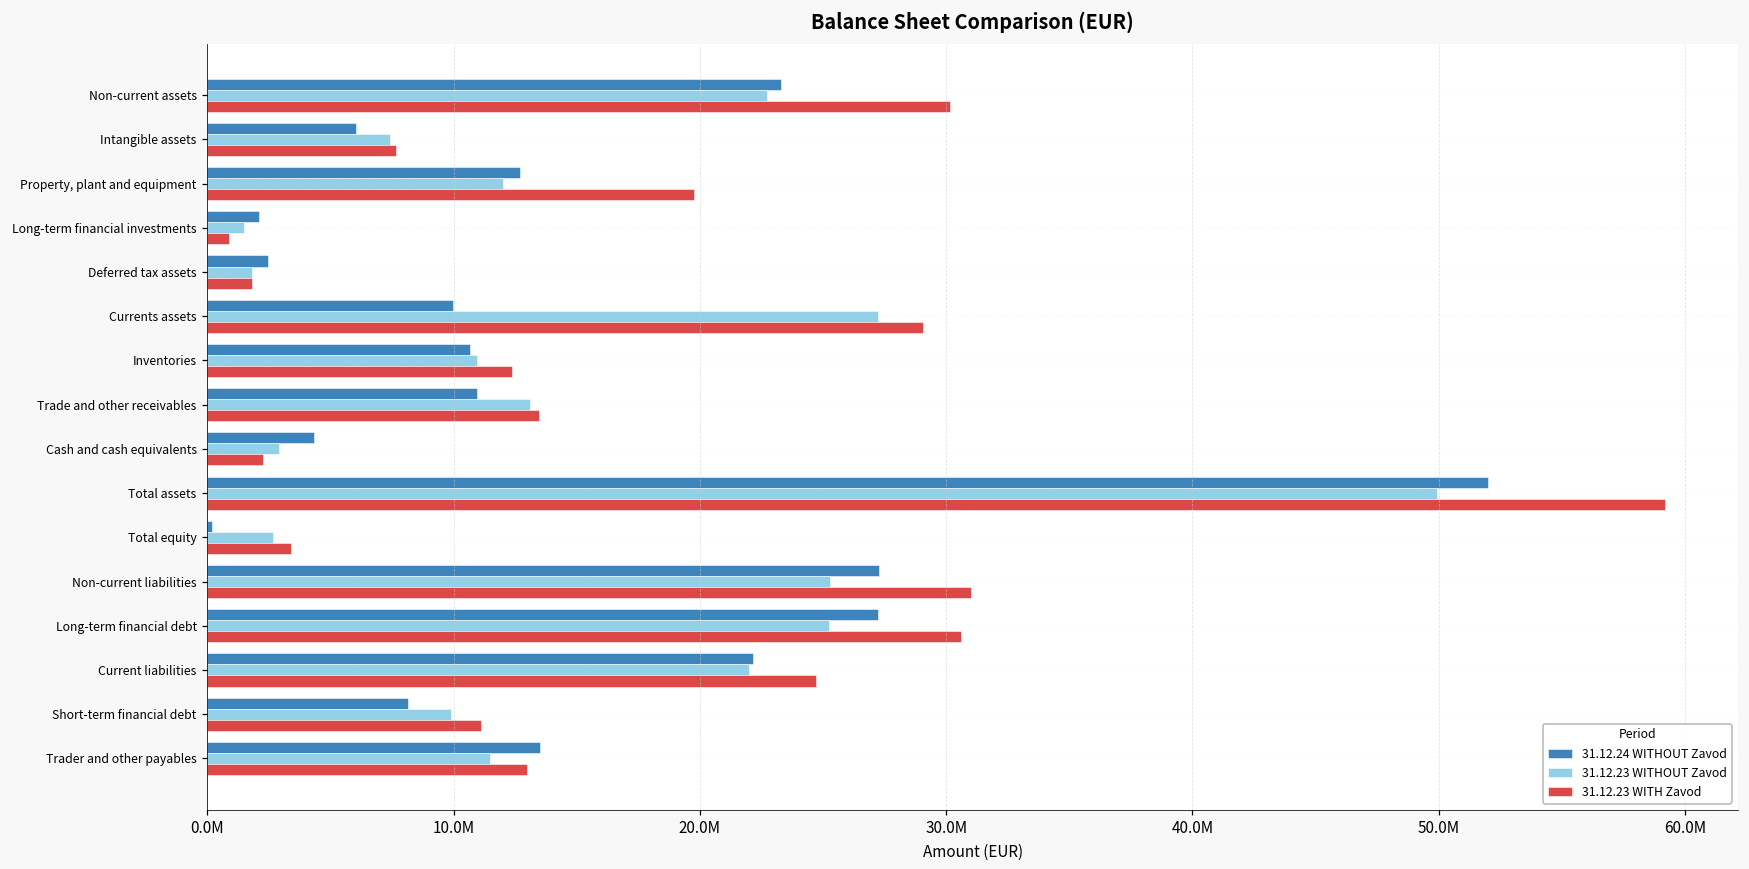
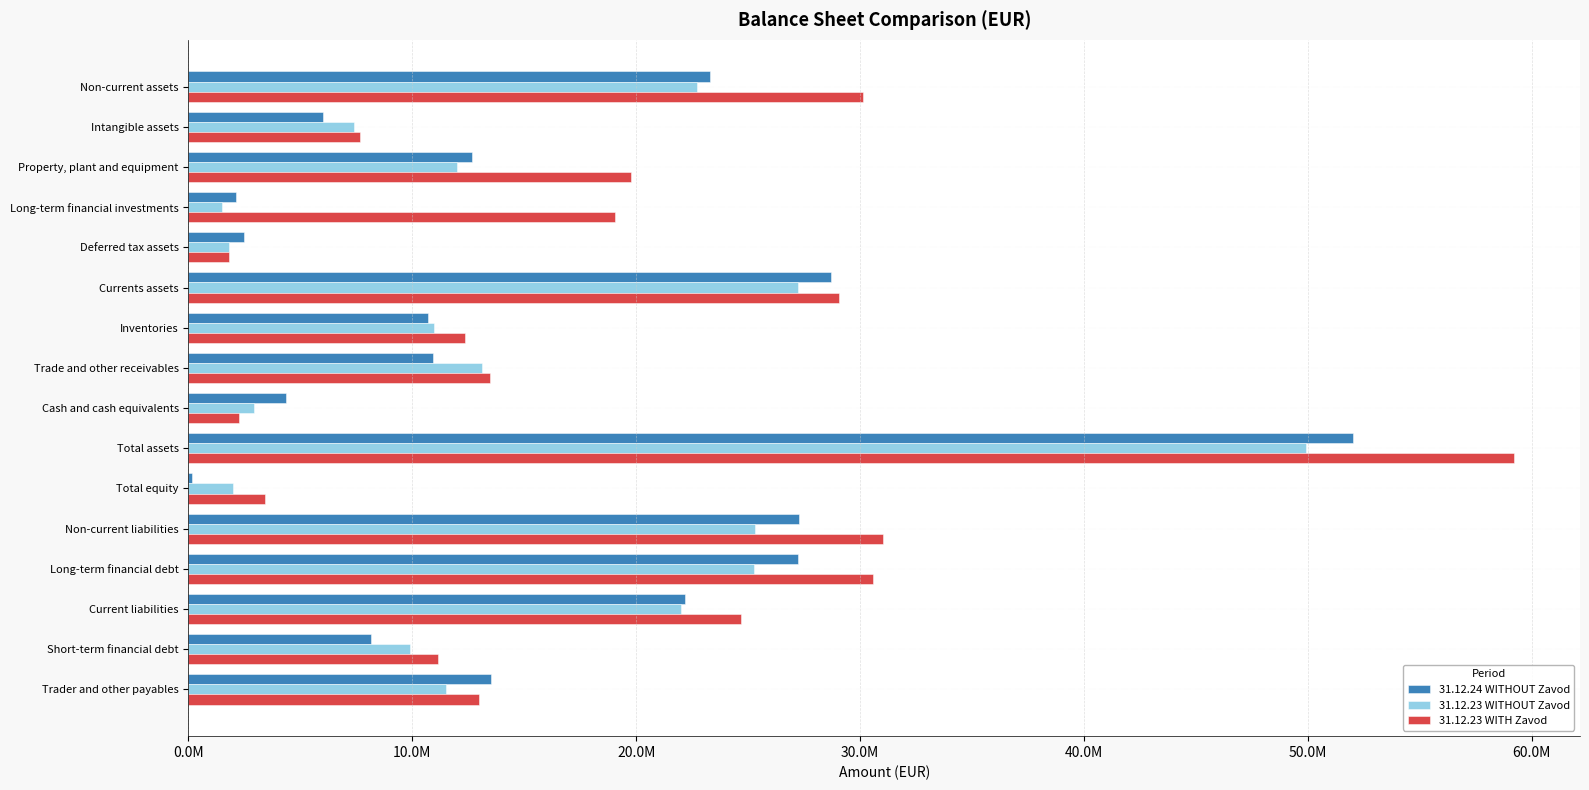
  {
    "31.12.24 WITHOUT Zavod": {
      "Non-current assets": 23300000,
      "Intangible assets": 6000000,
      "Property, plant and equipment": 12700000,
      "Long-term financial investments": 2100000,
      "Deferred tax assets": 2500000,
-     "Currents assets": 10000000,
+     "Currents assets": 28700000,
      "Inventories": 10700000,
      "Trade and other receivables": 10900000,
      "Cash and cash equivalents": 4400000,
      "Total assets": 52000000,
      "Total equity": 200000,
      "Non-current liabilities": 27300000,
      "Long-term financial debt": 27200000,
      "Current liabilities": 22200000,
      "Short-term financial debt": 8200000,
      "Trader and other payables": 13500000
    },
    "31.12.23 WITHOUT Zavod": {
      "Non-current assets": 22700000,
      "Intangible assets": 7400000,
      "Property, plant and equipment": 12000000,
      "Long-term financial investments": 1500000,
      "Deferred tax assets": 1800000,
      "Currents assets": 27200000,
      "Inventories": 11000000,
      "Trade and other receivables": 13100000,
      "Cash and cash equivalents": 2900000,
      "Total assets": 49900000,
-     "Total equity": 2700000,
+     "Total equity": 2000000,
      "Non-current liabilities": 25300000,
      "Long-term financial debt": 25300000,
      "Current liabilities": 22000000,
      "Short-term financial debt": 9900000,
      "Trader and other payables": 11500000
    },
    "31.12.23 WITH Zavod": {
      "Non-current assets": 30100000,
      "Intangible assets": 7700000,
      "Property, plant and equipment": 19800000,
-     "Long-term financial investments": 900000,
+     "Long-term financial investments": 19000000,
      "Deferred tax assets": 1800000,
      "Currents assets": 29100000,
      "Inventories": 12400000,
      "Trade and other receivables": 13500000,
      "Cash and cash equivalents": 2200000,
      "Total assets": 59200000,
      "Total equity": 3400000,
      "Non-current liabilities": 31000000,
      "Long-term financial debt": 30600000,
      "Current liabilities": 24700000,
      "Short-term financial debt": 11100000,
      "Trader and other payables": 13000000
    }
  }
